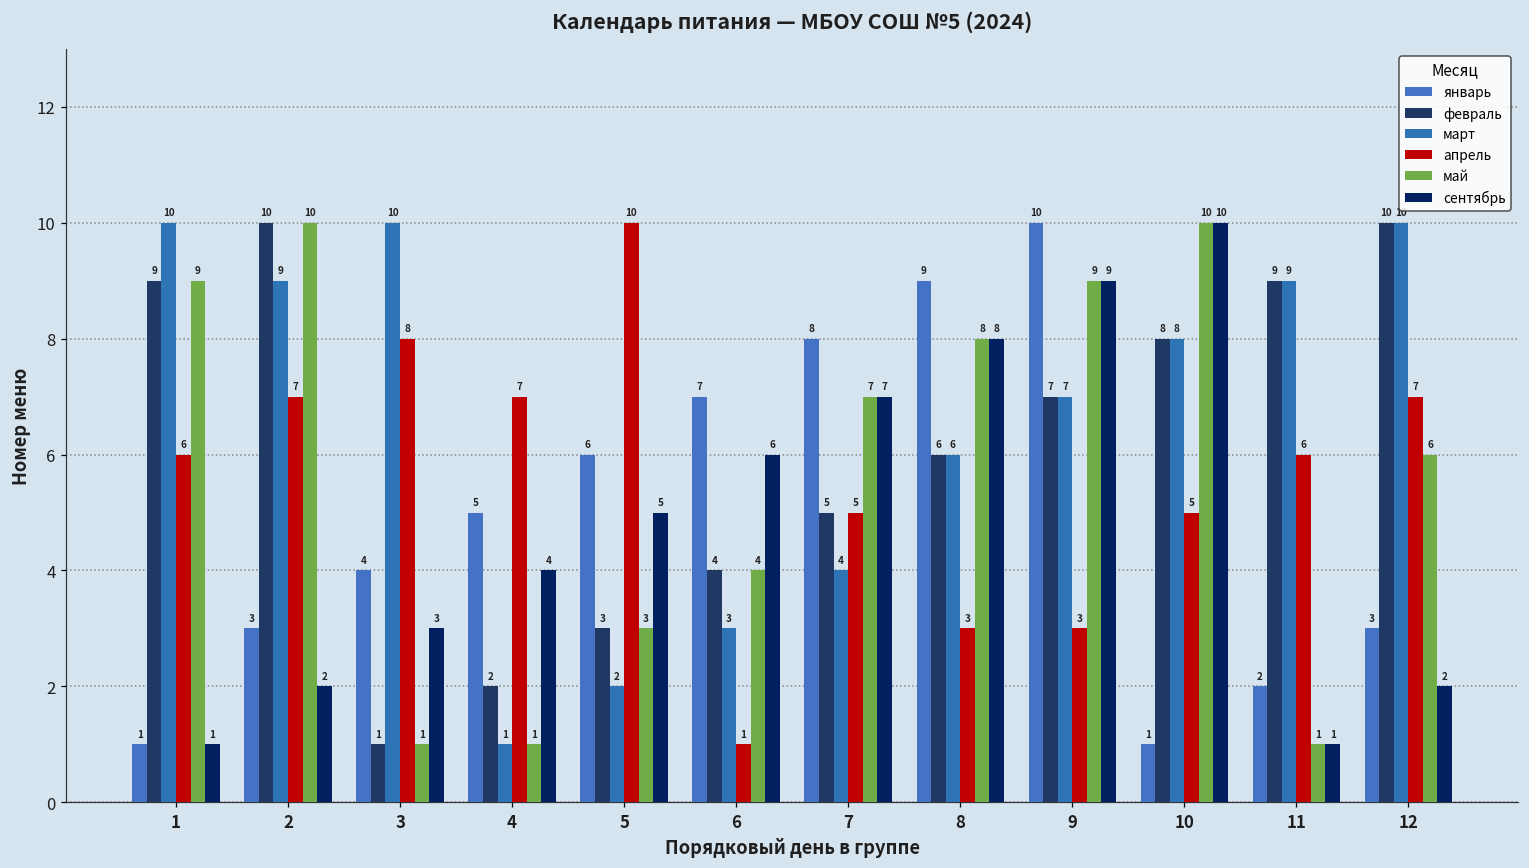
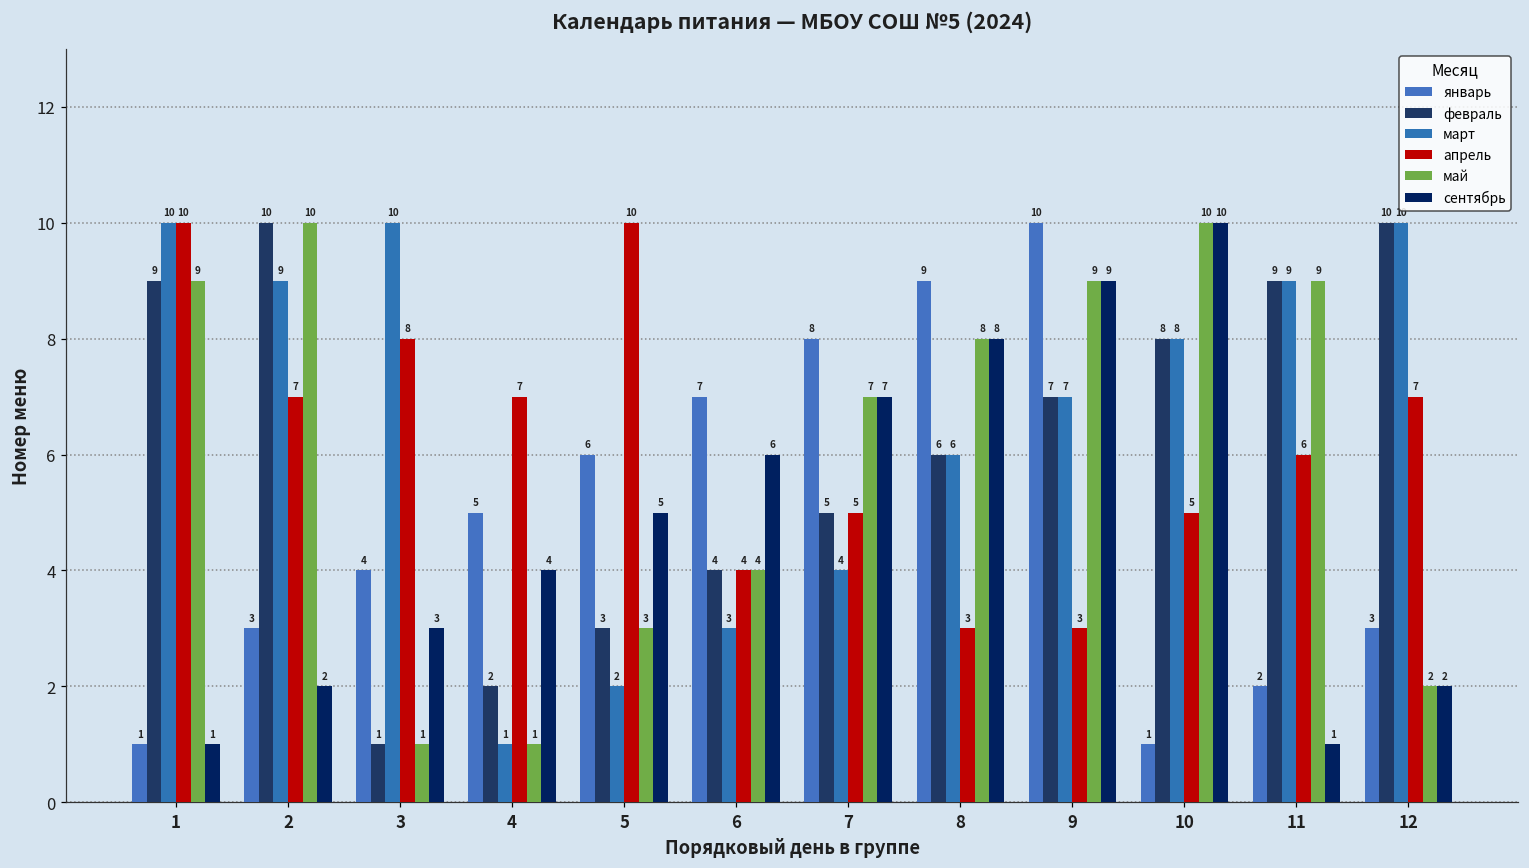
  {
    "апрель": {
-     "1": 6,
+     "1": 10,
      "2": 7,
      "3": 8,
      "4": 7,
      "5": 10,
-     "6": 1,
+     "6": 4,
      "7": 5,
      "8": 3,
      "9": 3,
      "10": 5,
      "11": 6,
      "12": 7
    },
    "май": {
      "1": 9,
      "2": 10,
      "3": 1,
      "4": 1,
      "5": 3,
      "6": 4,
      "7": 7,
      "8": 8,
      "9": 9,
      "10": 10,
-     "11": 1,
-     "12": 6
+     "11": 9,
+     "12": 2
    }
  }
